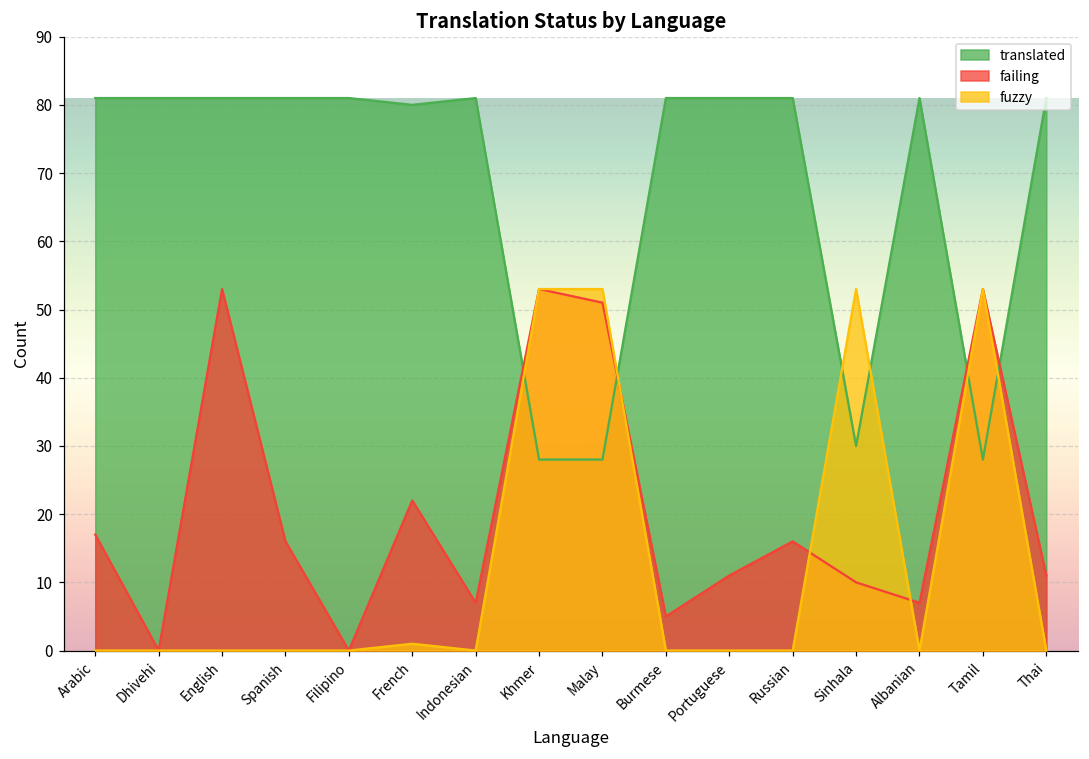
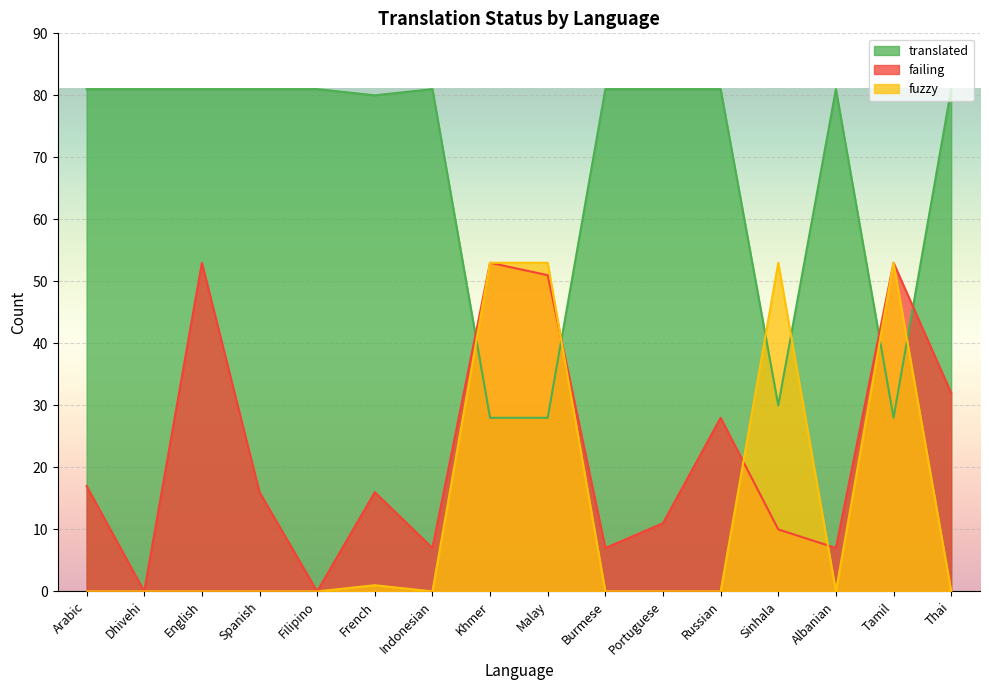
  {
    "translated": {
      "Arabic": 81,
      "Dhivehi": 81,
      "English": 81,
      "Spanish": 81,
      "Filipino": 81,
      "French": 80,
      "Indonesian": 81,
      "Khmer": 28,
      "Malay": 28,
      "Burmese": 81,
      "Portuguese": 81,
      "Russian": 81,
      "Sinhala": 30,
      "Albanian": 81,
      "Tamil": 28
    },
    "failing": {
      "Arabic": 17,
      "English": 53,
      "Spanish": 16,
-     "French": 22,
+     "French": 16,
      "Indonesian": 7,
      "Malay": 51,
-     "Burmese": 5,
+     "Burmese": 7,
      "Portuguese": 11,
-     "Russian": 16,
+     "Russian": 28,
      "Sinhala": 10,
      "Albanian": 7,
-     "Thai": 11
+     "Thai": 32
    },
    "fuzzy": {
      "Arabic": 0,
      "English": 0,
      "Spanish": 0,
      "French": 1,
      "Indonesian": 0,
      "Malay": 53,
      "Burmese": 0,
      "Portuguese": 0,
      "Russian": 0,
      "Sinhala": 53,
      "Albanian": 0,
      "Thai": 0
    }
  }
